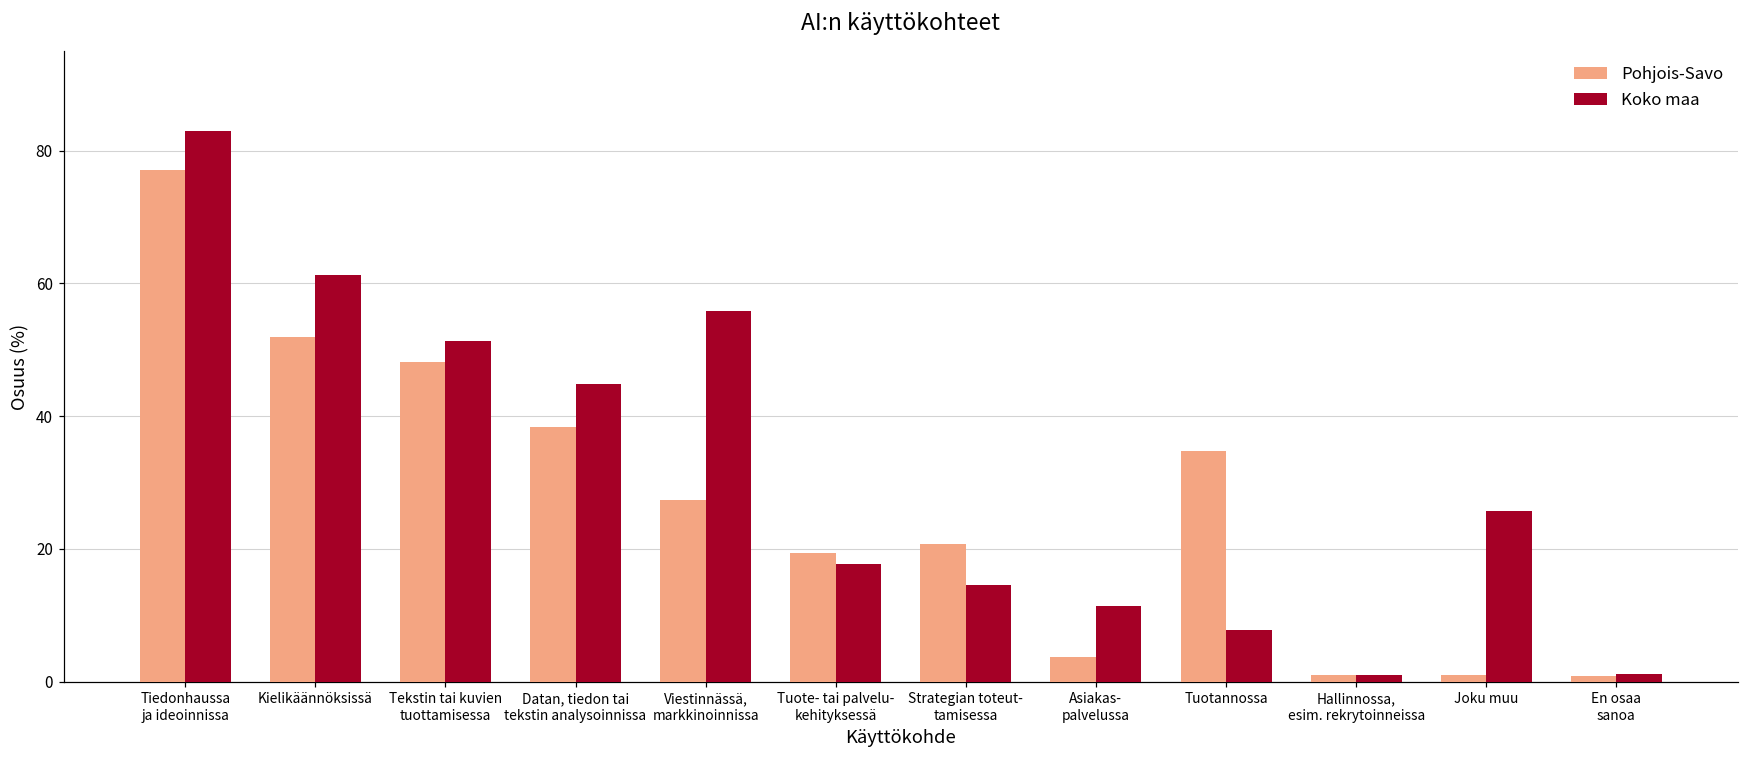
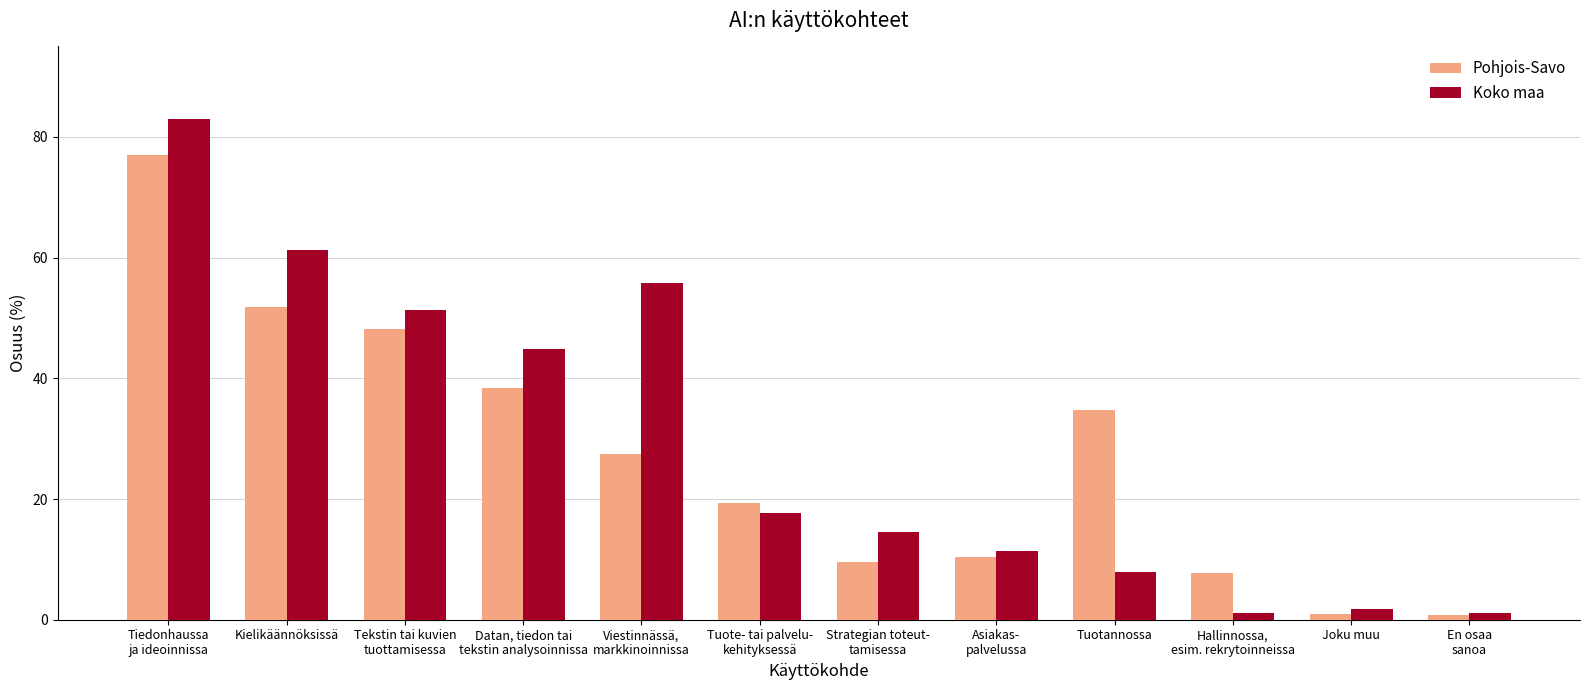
  {
    "Pohjois-Savo": {
      "Tiedonhaussa ja ideoinnissa": 77,
      "Kielikäännöksissä": 52,
      "Tekstin tai kuvien tuottamisessa": 48,
      "Datan, tiedon tai tekstin analysoinnissa": 38,
      "Viestinnässä, markkinoinnissa": 27,
      "Tuote- tai palvelu- kehityksessä": 19,
-     "Strategian toteut- tamisessa": 21,
-     "Asiakas- palvelussa": 4,
+     "Strategian toteut- tamisessa": 10,
+     "Asiakas- palvelussa": 10,
      "Tuotannossa": 35,
-     "Hallinnossa, esim. rekrytoinneissa": 1,
+     "Hallinnossa, esim. rekrytoinneissa": 8,
      "Joku muu": 1,
      "En osaa sanoa": 1
    },
    "Koko maa": {
      "Tiedonhaussa ja ideoinnissa": 83,
      "Kielikäännöksissä": 61,
      "Tekstin tai kuvien tuottamisessa": 51,
      "Datan, tiedon tai tekstin analysoinnissa": 45,
      "Viestinnässä, markkinoinnissa": 56,
      "Tuote- tai palvelu- kehityksessä": 18,
      "Strategian toteut- tamisessa": 15,
      "Asiakas- palvelussa": 11,
      "Tuotannossa": 8,
      "Hallinnossa, esim. rekrytoinneissa": 1,
-     "Joku muu": 26,
+     "Joku muu": 2,
      "En osaa sanoa": 1
    }
  }
